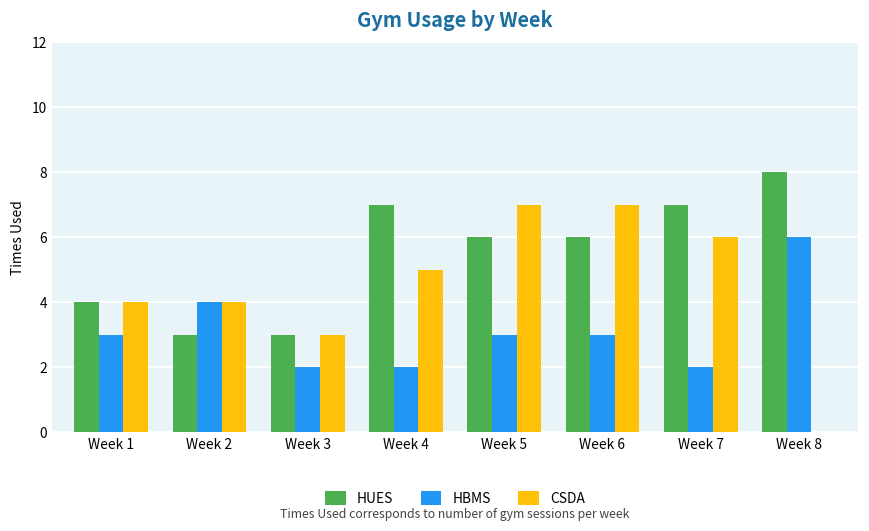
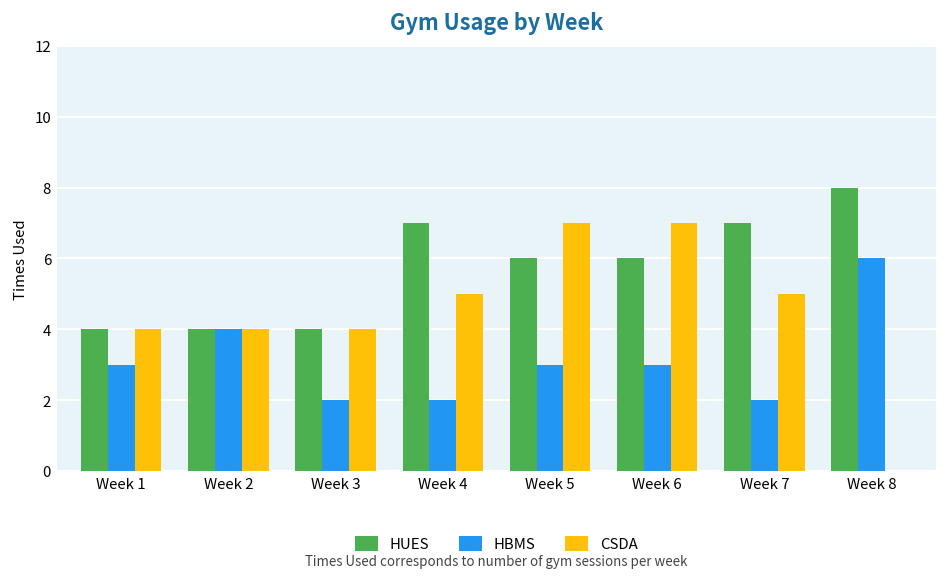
  {
    "HUES": {
      "Week 1": 4,
-     "Week 2": 3,
-     "Week 3": 3,
+     "Week 2": 4,
+     "Week 3": 4,
      "Week 4": 7,
      "Week 5": 6,
      "Week 6": 6,
      "Week 7": 7,
      "Week 8": 8
    },
    "HBMS": {
      "Week 1": 3,
      "Week 2": 4,
      "Week 3": 2,
      "Week 4": 2,
      "Week 5": 3,
      "Week 6": 3,
      "Week 7": 2,
      "Week 8": 6
    },
    "CSDA": {
      "Week 1": 4,
      "Week 2": 4,
-     "Week 3": 3,
+     "Week 3": 4,
      "Week 4": 5,
      "Week 5": 7,
      "Week 6": 7,
-     "Week 7": 6,
+     "Week 7": 5,
      "Week 8": 0
    }
  }
